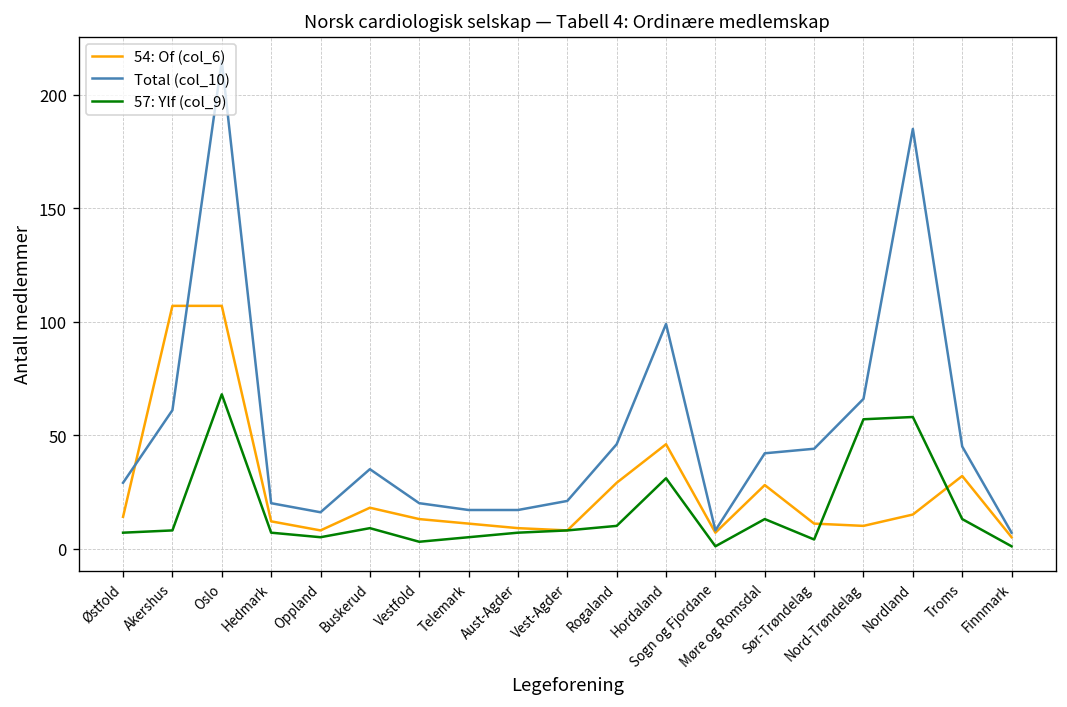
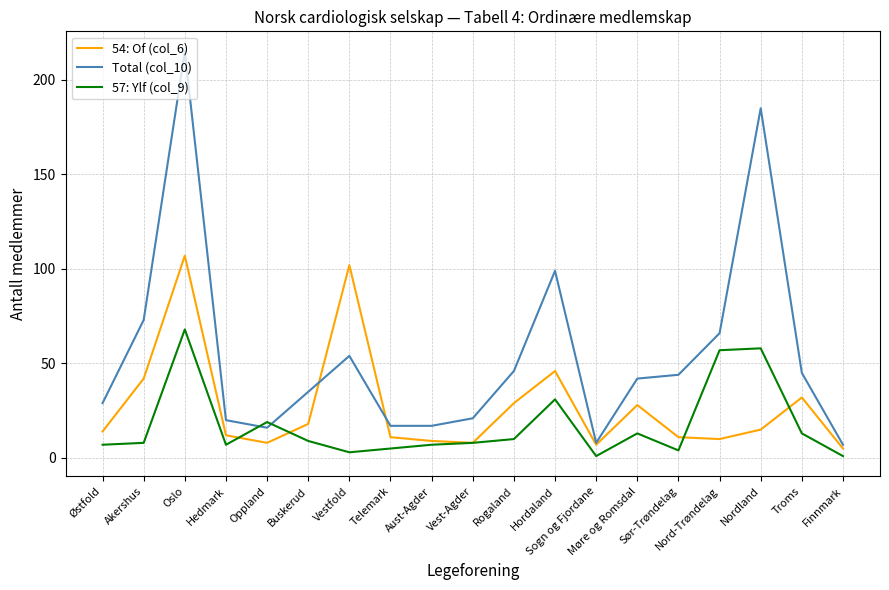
  {
    "54: Of (col_6)": {
      "Østfold": 14,
-     "Akershus": 107,
+     "Akershus": 42,
      "Oslo": 107,
      "Hedmark": 12,
      "Oppland": 8,
      "Buskerud": 18,
-     "Vestfold": 13,
+     "Vestfold": 102,
      "Telemark": 11,
      "Aust-Agder": 9,
      "Rogaland": 29,
      "Hordaland": 46,
      "Møre og Romsdal": 28,
      "Sør-Trøndelag": 11,
      "Nord-Trøndelag": 10,
      "Nordland": 15,
      "Troms": 32,
      "Finnmark": 5
    },
    "Total (col_10)": {
      "Østfold": 29,
-     "Akershus": 61,
+     "Akershus": 73,
      "Hedmark": 20,
      "Oppland": 16,
      "Buskerud": 35,
-     "Vestfold": 20,
+     "Vestfold": 54,
      "Telemark": 17,
      "Aust-Agder": 17,
      "Vest-Agder": 21,
      "Rogaland": 46,
      "Hordaland": 99,
      "Møre og Romsdal": 42,
      "Sør-Trøndelag": 44,
      "Nord-Trøndelag": 66,
      "Nordland": 185,
      "Troms": 45,
      "Finnmark": 7
    },
    "57: Ylf (col_9)": {
      "Østfold": 7,
      "Akershus": 8,
      "Oslo": 68,
      "Hedmark": 7,
-     "Oppland": 5,
+     "Oppland": 19,
      "Buskerud": 9,
      "Vestfold": 3,
      "Telemark": 5,
      "Aust-Agder": 7,
      "Rogaland": 10,
      "Hordaland": 31,
      "Sogn og Fjordane": 1,
      "Møre og Romsdal": 13,
      "Sør-Trøndelag": 4,
      "Nord-Trøndelag": 57,
      "Nordland": 58,
      "Troms": 13,
      "Finnmark": 1
    }
  }
